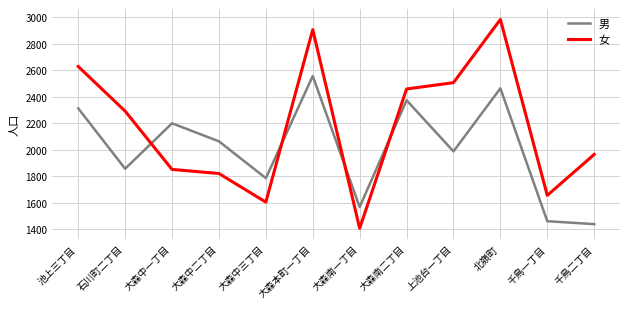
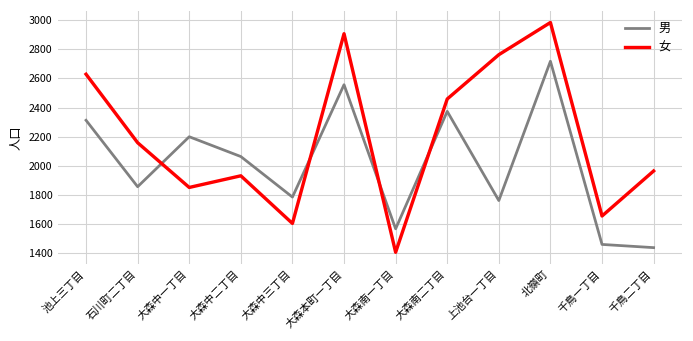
  {
    "男": {
      "池上三丁目": 2310,
      "石川町二丁目": 1860,
      "大森中一丁目": 2200,
      "大森中二丁目": 2060,
      "大森中三丁目": 1790,
      "大森本町一丁目": 2560,
      "大森南一丁目": 1570,
      "大森南二丁目": 2370,
-     "上池台一丁目": 1990,
-     "北嶺町": 2460,
+     "上池台一丁目": 1760,
+     "北嶺町": 2720,
      "千鳥一丁目": 1460,
      "千鳥二丁目": 1440
    },
    "女": {
      "池上三丁目": 2630,
-     "石川町二丁目": 2290,
+     "石川町二丁目": 2160,
      "大森中一丁目": 1850,
-     "大森中二丁目": 1820,
+     "大森中二丁目": 1930,
      "大森中三丁目": 1610,
      "大森本町一丁目": 2910,
      "大森南一丁目": 1410,
      "大森南二丁目": 2460,
-     "上池台一丁目": 2510,
+     "上池台一丁目": 2760,
      "北嶺町": 2980,
      "千鳥一丁目": 1660,
      "千鳥二丁目": 1970
    }
  }
